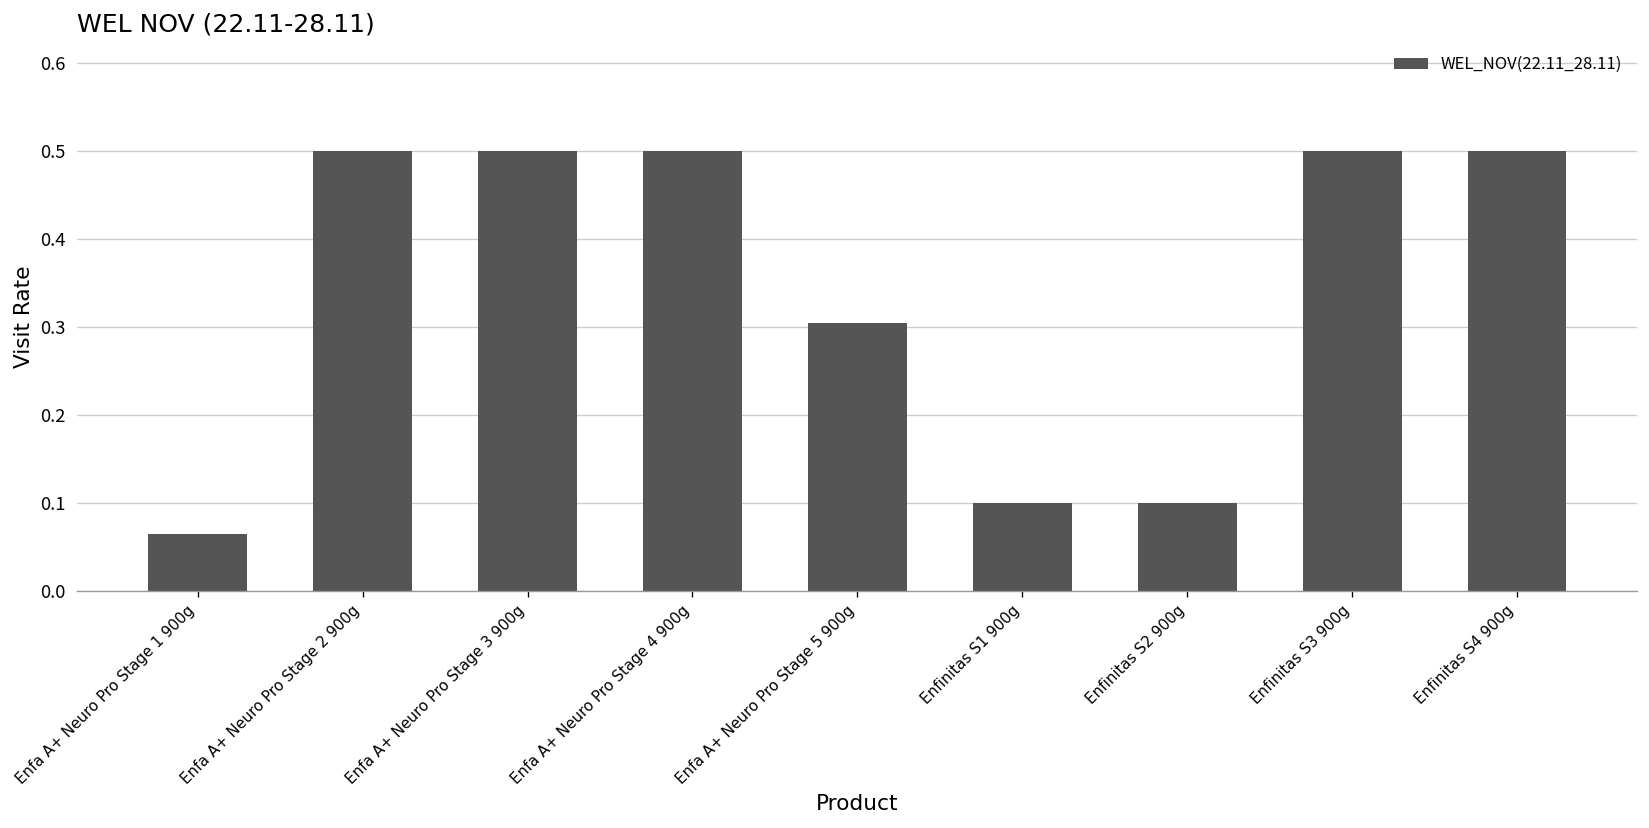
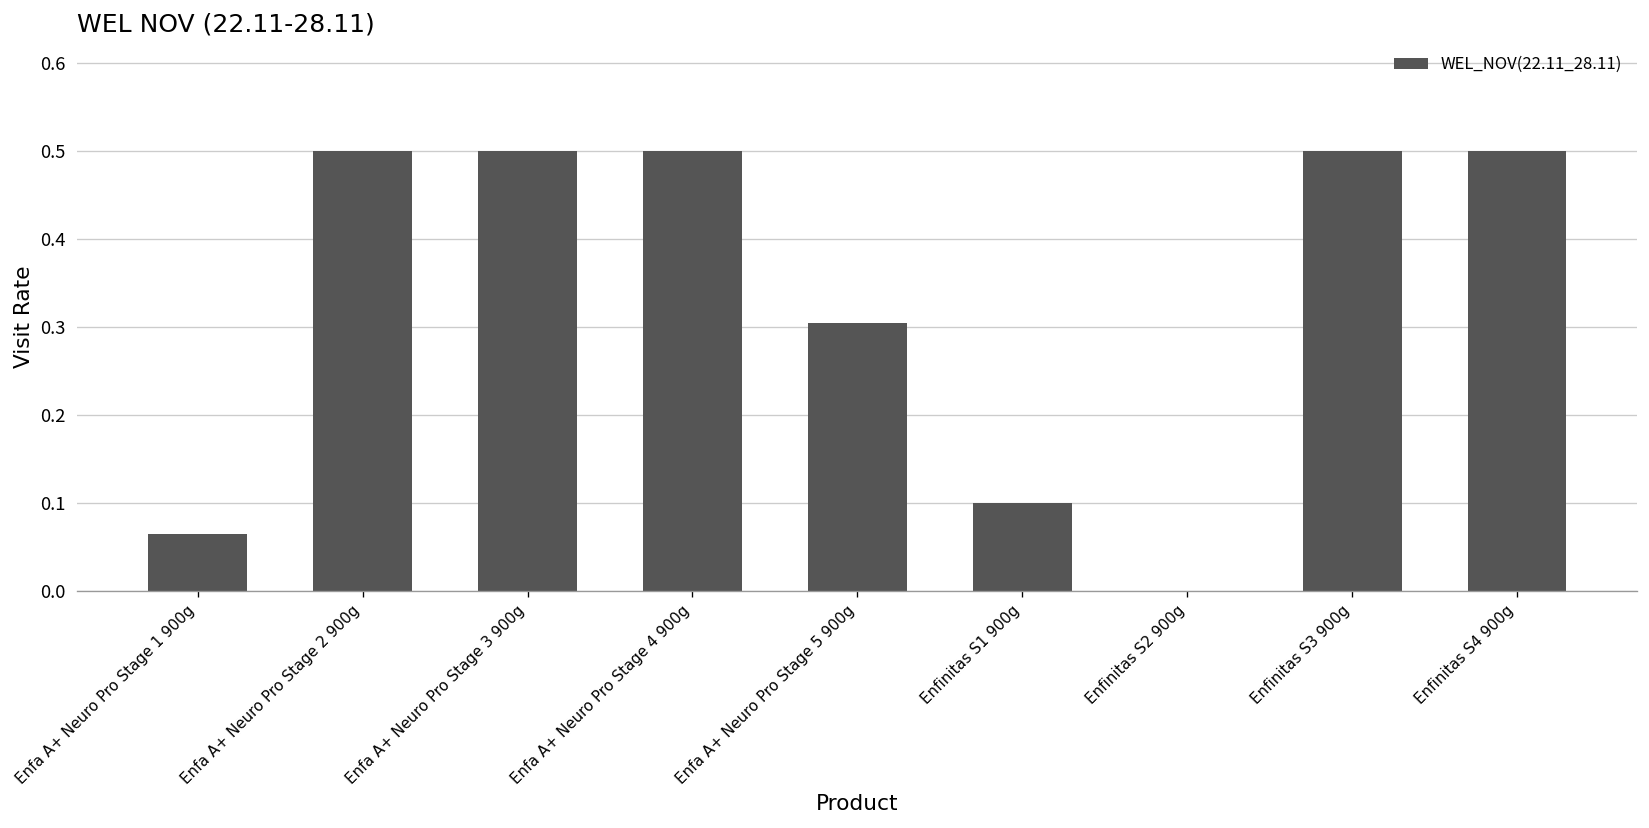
  {
    "Enfa A+ Neuro Pro Stage 1 900g": 0.07,
    "Enfa A+ Neuro Pro Stage 2 900g": 0.5,
    "Enfa A+ Neuro Pro Stage 3 900g": 0.5,
    "Enfa A+ Neuro Pro Stage 4 900g": 0.5,
    "Enfa A+ Neuro Pro Stage 5 900g": 0.30,
    "Enfinitas S1 900g": 0.1,
-   "Enfinitas S2 900g": 0.1,
+   "Enfinitas S2 900g": 0.0,
    "Enfinitas S3 900g": 0.5,
    "Enfinitas S4 900g": 0.5
  }
